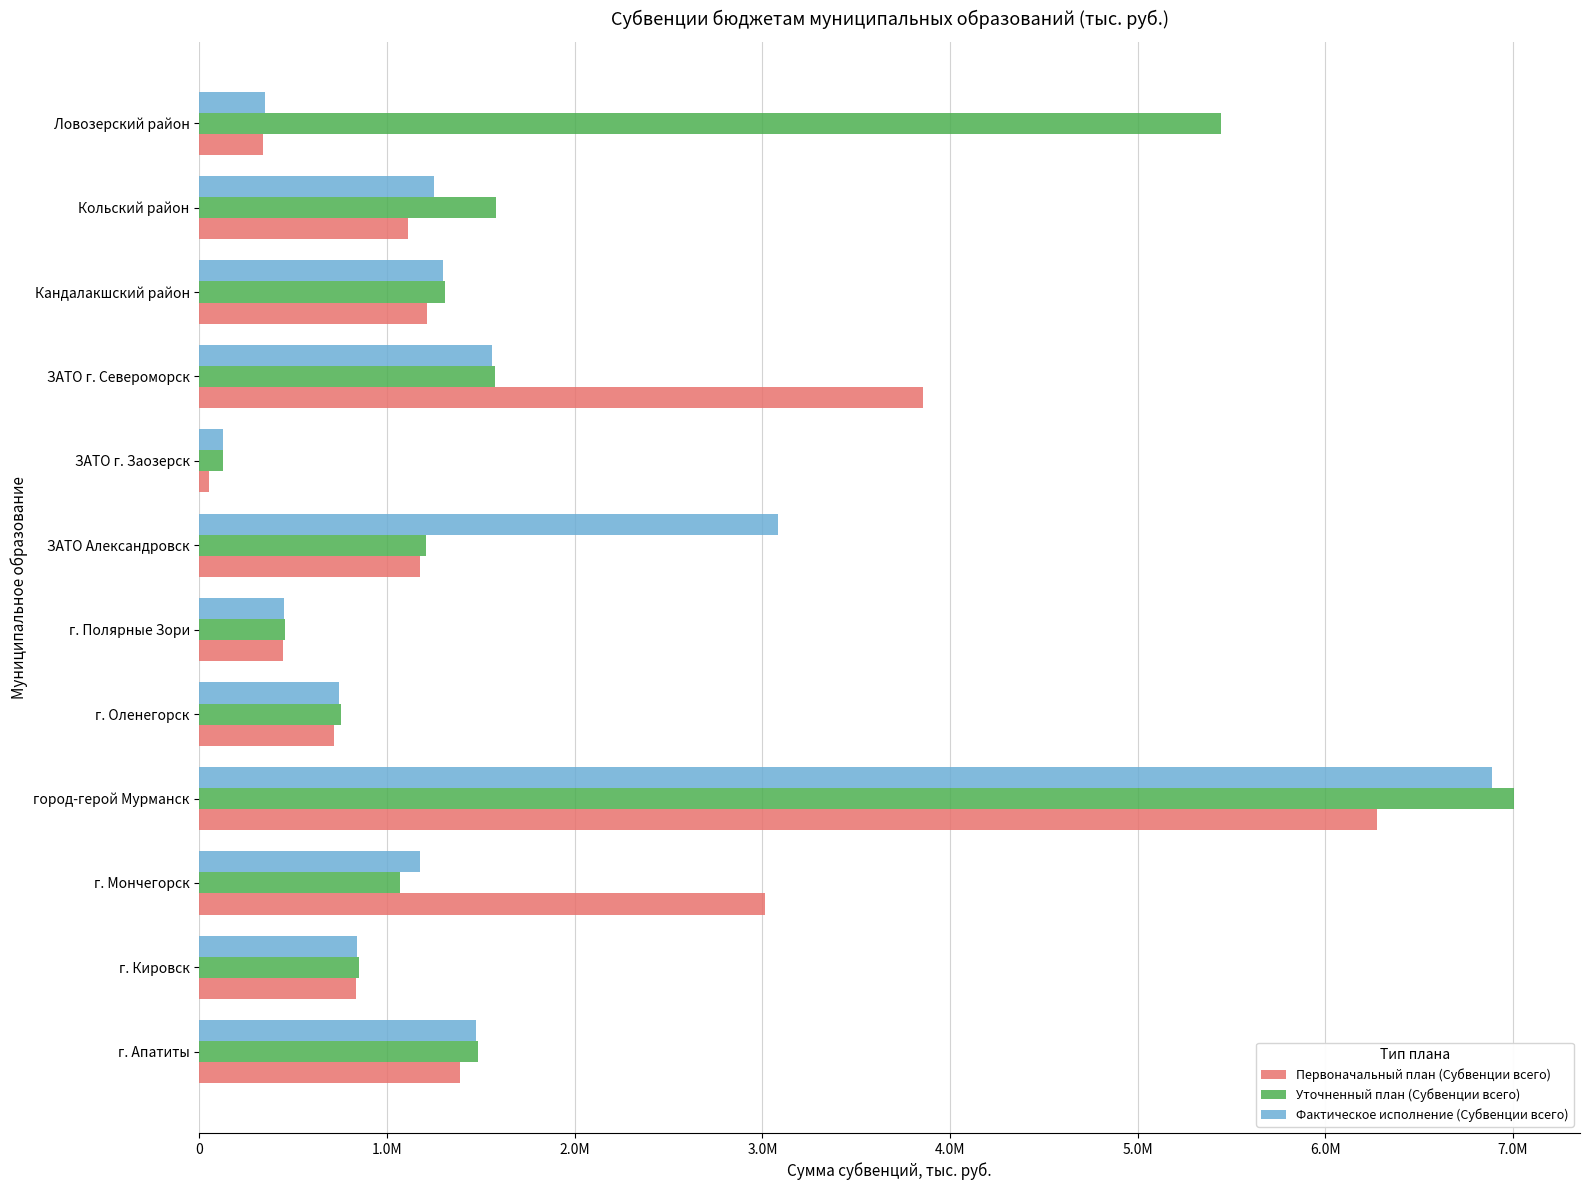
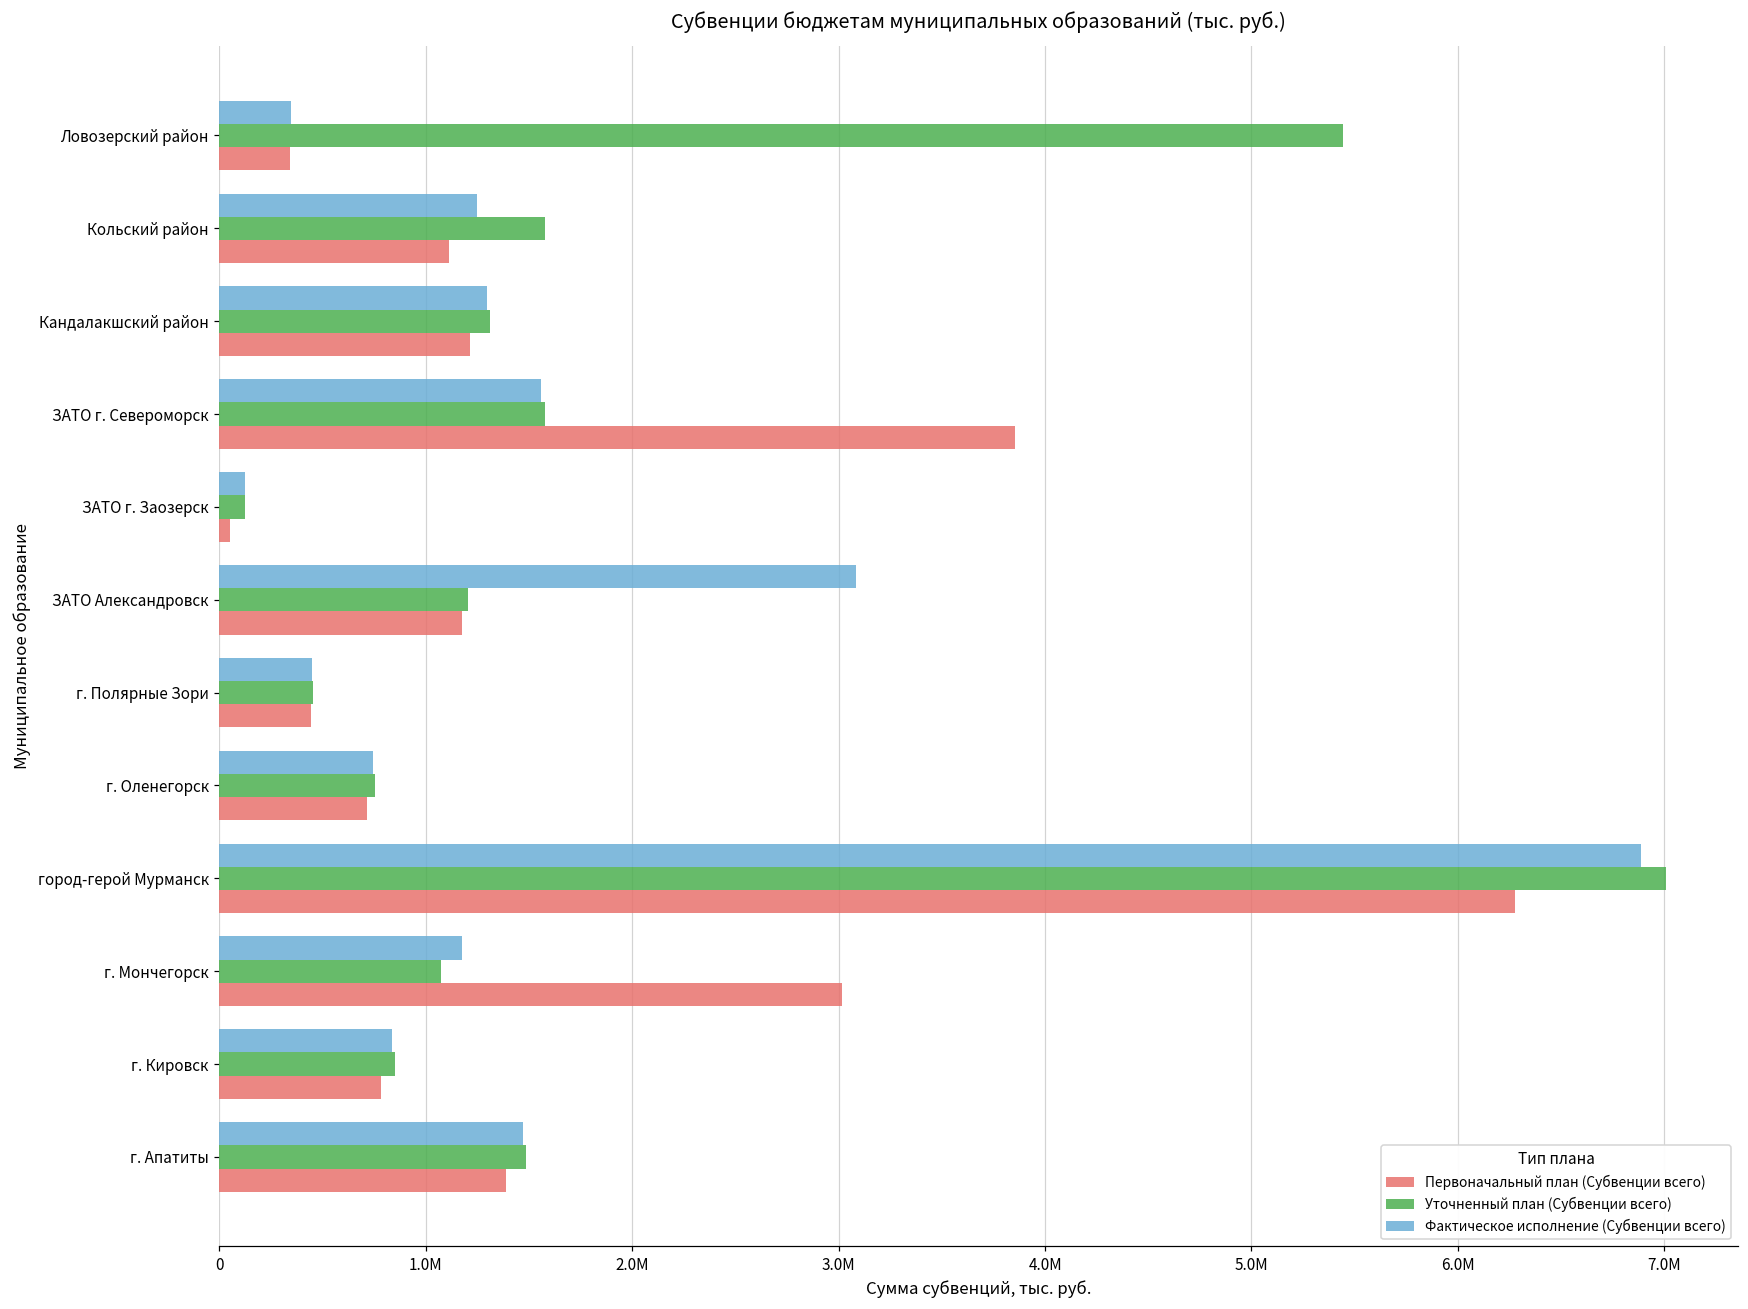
  {
    "Первоначальный план (Субвенции всего)": {
      "Ловозерский район": 340000,
      "Кольский район": 1110000,
      "Кандалакшский район": 1210000,
      "ЗАТО г. Североморск": 3860000,
      "ЗАТО г. Заозерск": 50000,
      "ЗАТО Александровск": 1180000,
      "г. Полярные Зори": 450000,
      "г. Оленегорск": 720000,
      "город-герой Мурманск": 6280000,
      "г. Мончегорск": 3010000,
-     "г. Кировск": 830000,
+     "г. Кировск": 780000,
      "г. Апатиты": 1390000
    },
    "Уточненный план (Субвенции всего)": {
      "Ловозерский район": 5440000,
      "Кольский район": 1580000,
      "Кандалакшский район": 1310000,
      "ЗАТО г. Североморск": 1580000,
      "ЗАТО г. Заозерск": 120000,
      "ЗАТО Александровск": 1210000,
      "г. Полярные Зори": 450000,
      "г. Оленегорск": 750000,
      "город-герой Мурманск": 7010000,
      "г. Мончегорск": 1070000,
      "г. Кировск": 850000,
      "г. Апатиты": 1480000
    },
    "Фактическое исполнение (Субвенции всего)": {
      "Ловозерский район": 350000,
      "Кольский район": 1250000,
      "Кандалакшский район": 1300000,
      "ЗАТО г. Североморск": 1560000,
      "ЗАТО г. Заозерск": 120000,
      "ЗАТО Александровск": 3080000,
      "г. Полярные Зори": 450000,
      "г. Оленегорск": 740000,
      "город-герой Мурманск": 6890000,
      "г. Мончегорск": 1170000,
      "г. Кировск": 840000,
      "г. Апатиты": 1470000
    }
  }
